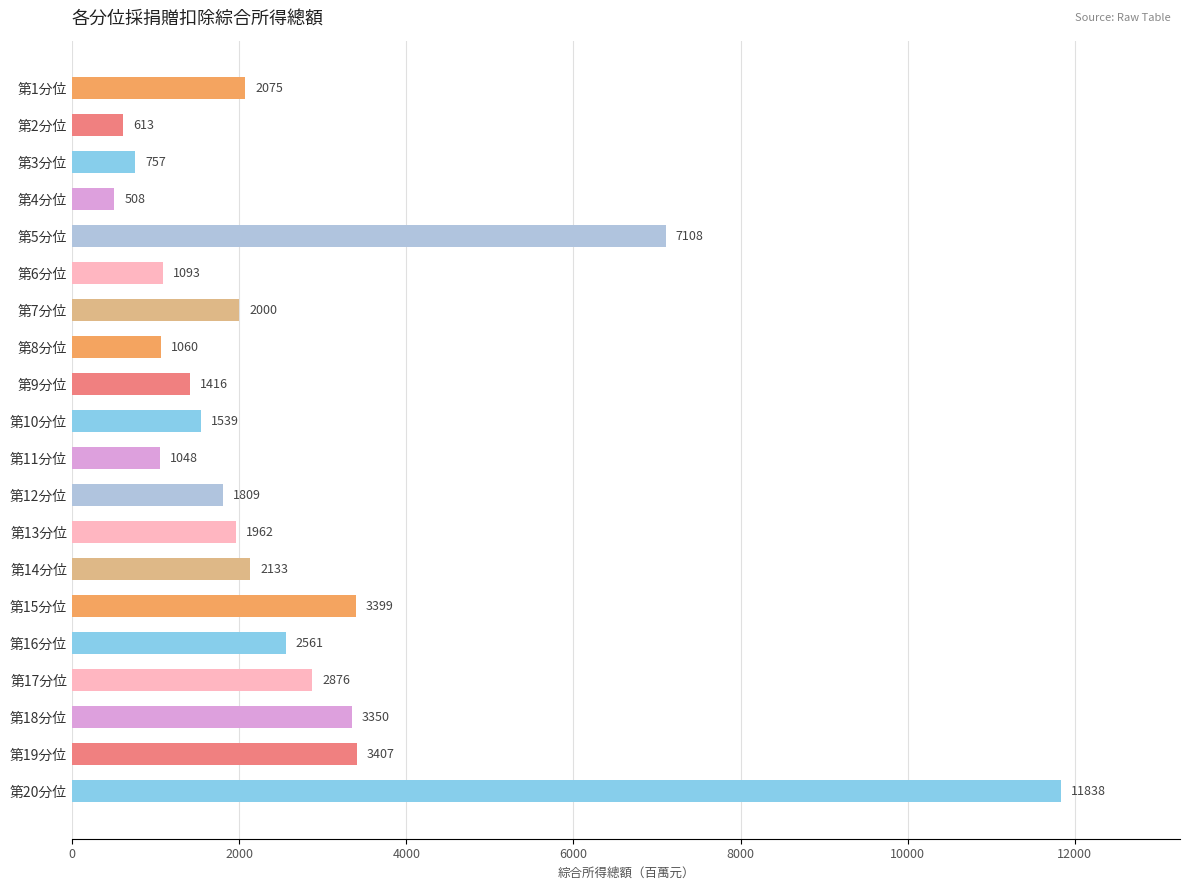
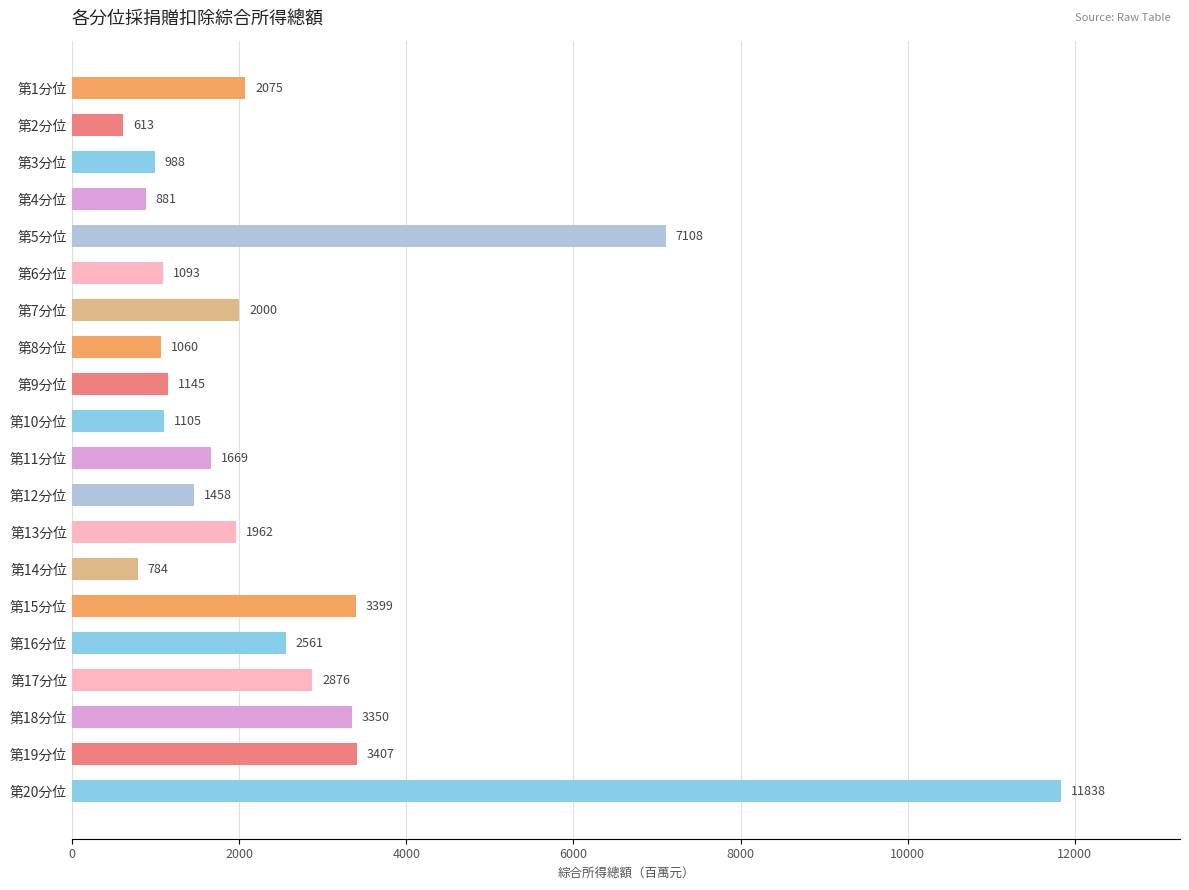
  {
    "第1分位": 2075,
    "第2分位": 613,
-   "第3分位": 757,
-   "第4分位": 508,
+   "第3分位": 988,
+   "第4分位": 881,
    "第5分位": 7108,
    "第6分位": 1093,
    "第7分位": 2000,
    "第8分位": 1060,
-   "第9分位": 1416,
-   "第10分位": 1539,
-   "第11分位": 1048,
-   "第12分位": 1809,
+   "第9分位": 1145,
+   "第10分位": 1105,
+   "第11分位": 1669,
+   "第12分位": 1458,
    "第13分位": 1962,
-   "第14分位": 2133,
+   "第14分位": 784,
    "第15分位": 3399,
    "第16分位": 2561,
    "第17分位": 2876,
    "第18分位": 3350,
    "第19分位": 3407,
    "第20分位": 11838
  }
